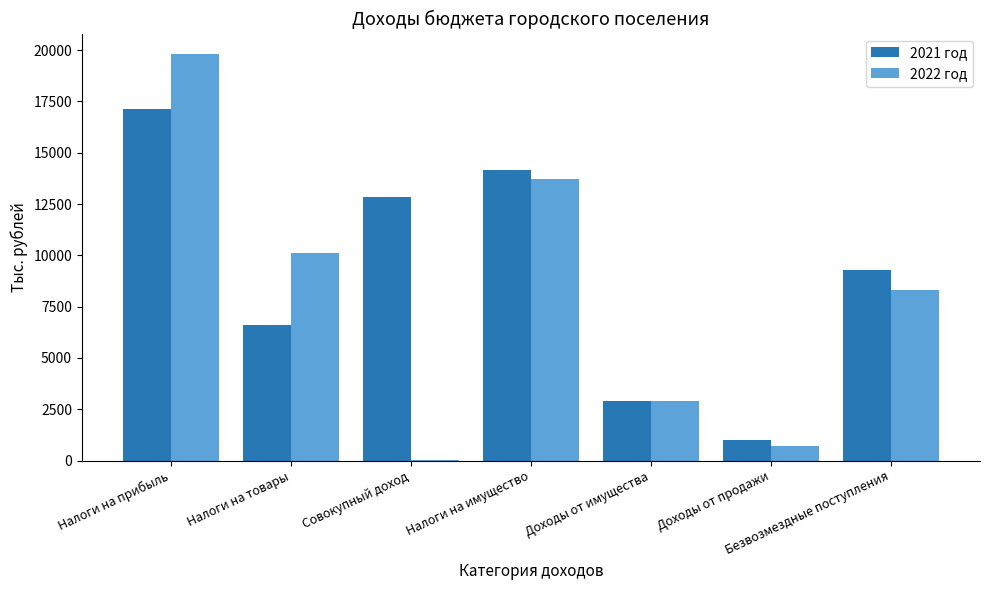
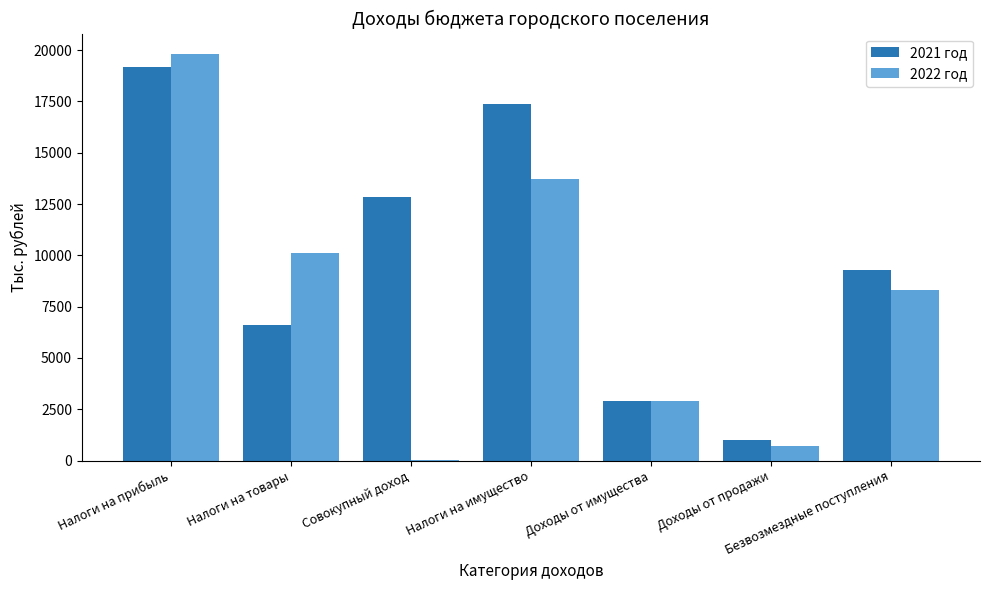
  {
    "2021 год": {
-     "Налоги на прибыль": 17200,
+     "Налоги на прибыль": 19200,
      "Налоги на товары": 6600,
      "Совокупный доход": 12800,
-     "Налоги на имущество": 14200,
+     "Налоги на имущество": 17400,
      "Доходы от имущества": 2900,
      "Доходы от продажи": 1000,
      "Безвозмездные поступления": 9300
    },
    "2022 год": {
      "Налоги на прибыль": 19800,
      "Налоги на товары": 10100,
      "Налоги на имущество": 13700,
      "Доходы от имущества": 2900,
      "Доходы от продажи": 700,
      "Безвозмездные поступления": 8300
    }
  }
